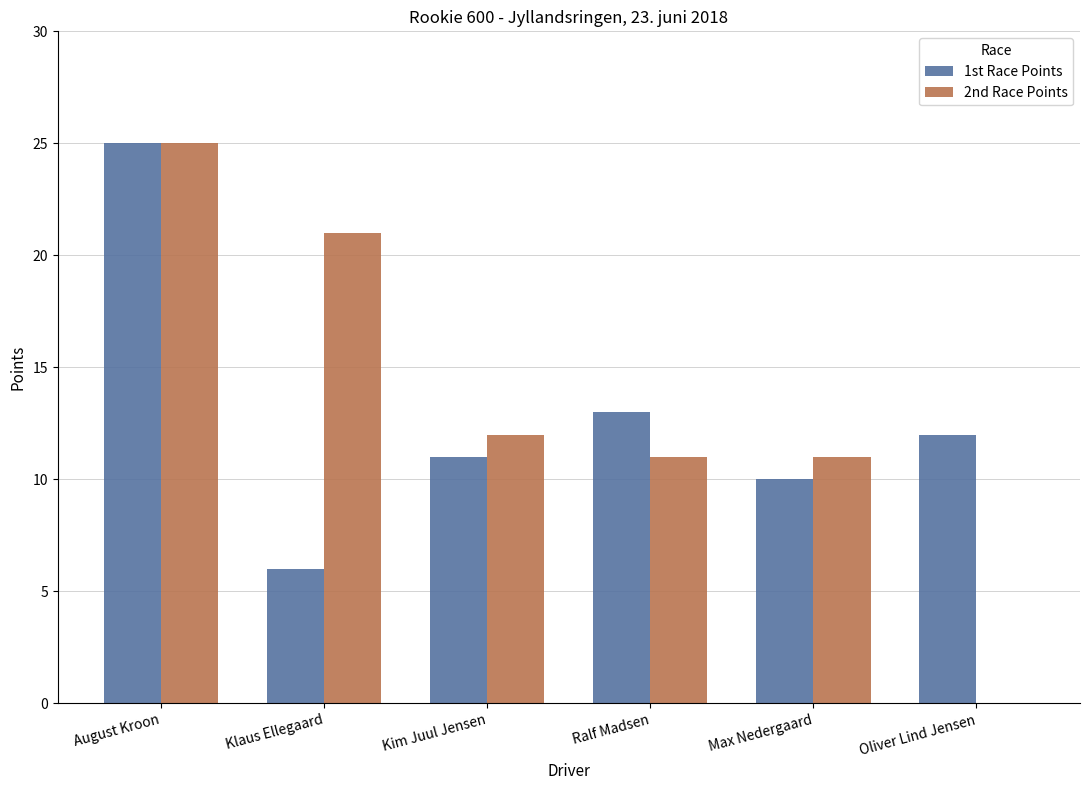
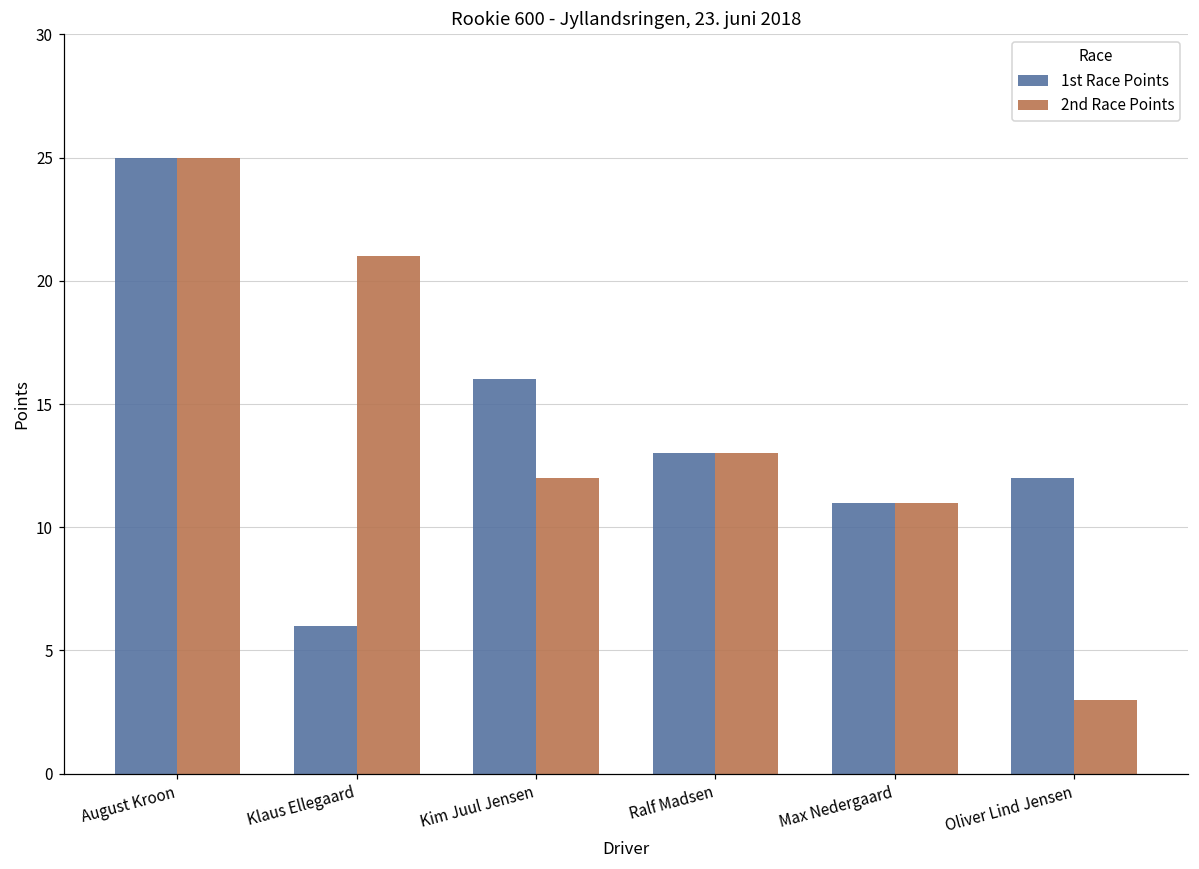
  {
    "1st Race Points": {
      "August Kroon": 25,
      "Klaus Ellegaard": 6,
-     "Kim Juul Jensen": 11,
+     "Kim Juul Jensen": 16,
      "Ralf Madsen": 13,
-     "Max Nedergaard": 10,
+     "Max Nedergaard": 11,
      "Oliver Lind Jensen": 12
    },
    "2nd Race Points": {
      "August Kroon": 25,
      "Klaus Ellegaard": 21,
      "Kim Juul Jensen": 12,
-     "Ralf Madsen": 11,
+     "Ralf Madsen": 13,
      "Max Nedergaard": 11,
-     "Oliver Lind Jensen": 0
+     "Oliver Lind Jensen": 3
    }
  }
